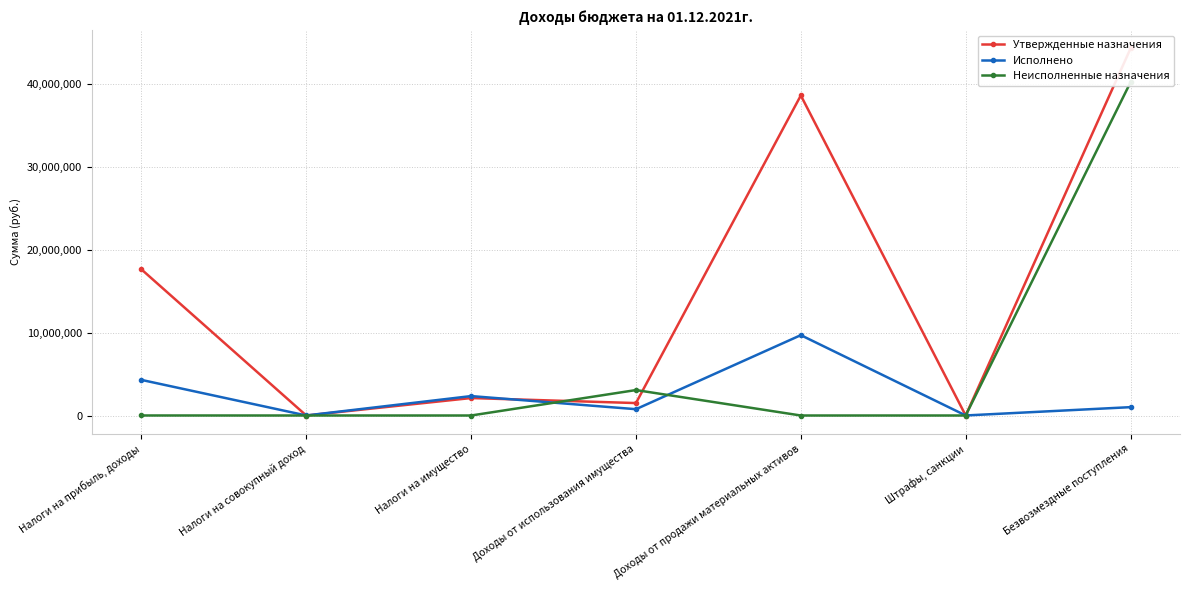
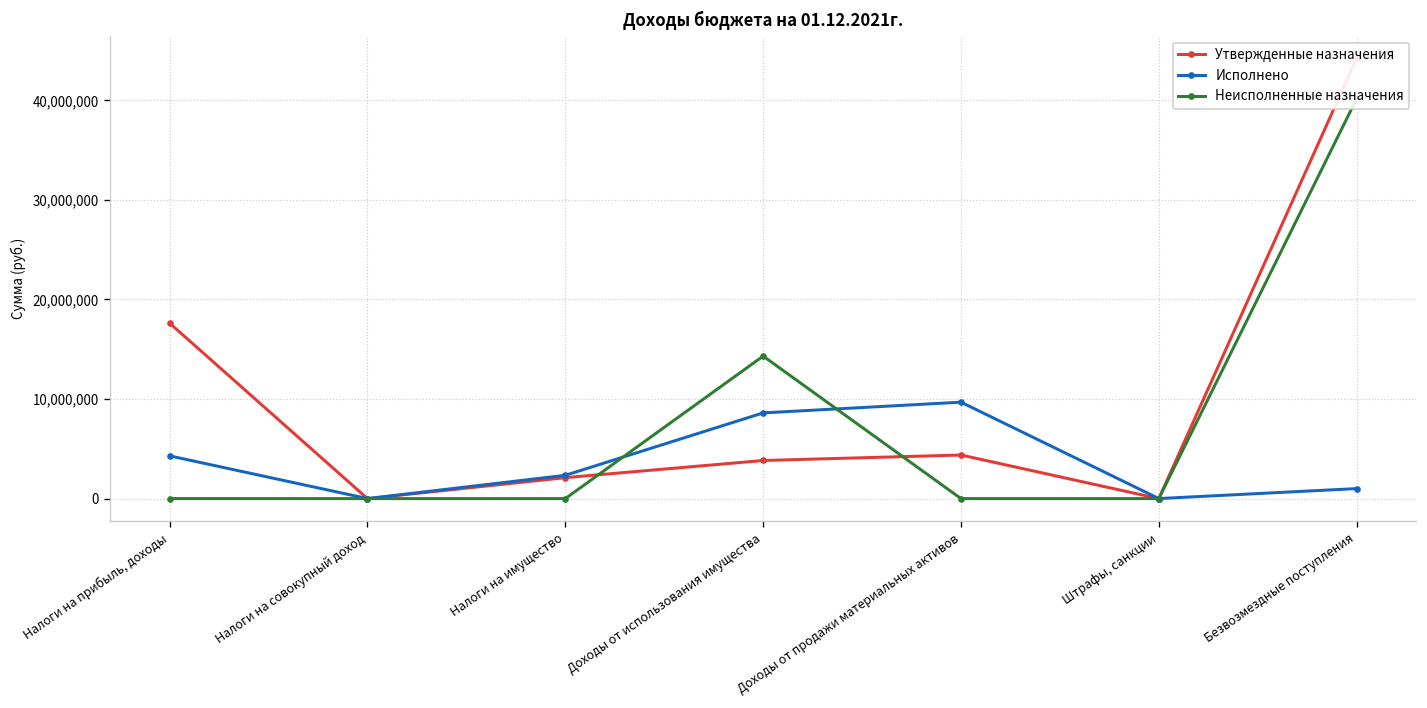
  {
    "Утвержденные назначения": {
      "Налоги на прибыль, доходы": "18,000,000",
-     "Доходы от использования имущества": "1,000,000",
-     "Доходы от продажи материальных активов": "39,000,000"
+     "Доходы от использования имущества": "4,000,000",
+     "Доходы от продажи материальных активов": "4,000,000"
    },
    "Исполнено": {
      "Налоги на прибыль, доходы": "4,000,000",
-     "Доходы от использования имущества": "1,000,000",
+     "Доходы от использования имущества": "9,000,000",
      "Доходы от продажи материальных активов": "10,000,000",
      "Безвозмездные поступления": "1,000,000"
    },
    "Неисполненные назначения": {
      "Налоги на прибыль, доходы": "0",
      "Налоги на имущество": "0",
-     "Доходы от использования имущества": "3,000,000",
+     "Доходы от использования имущества": "14,000,000",
      "Доходы от продажи материальных активов": "0"
    }
  }
